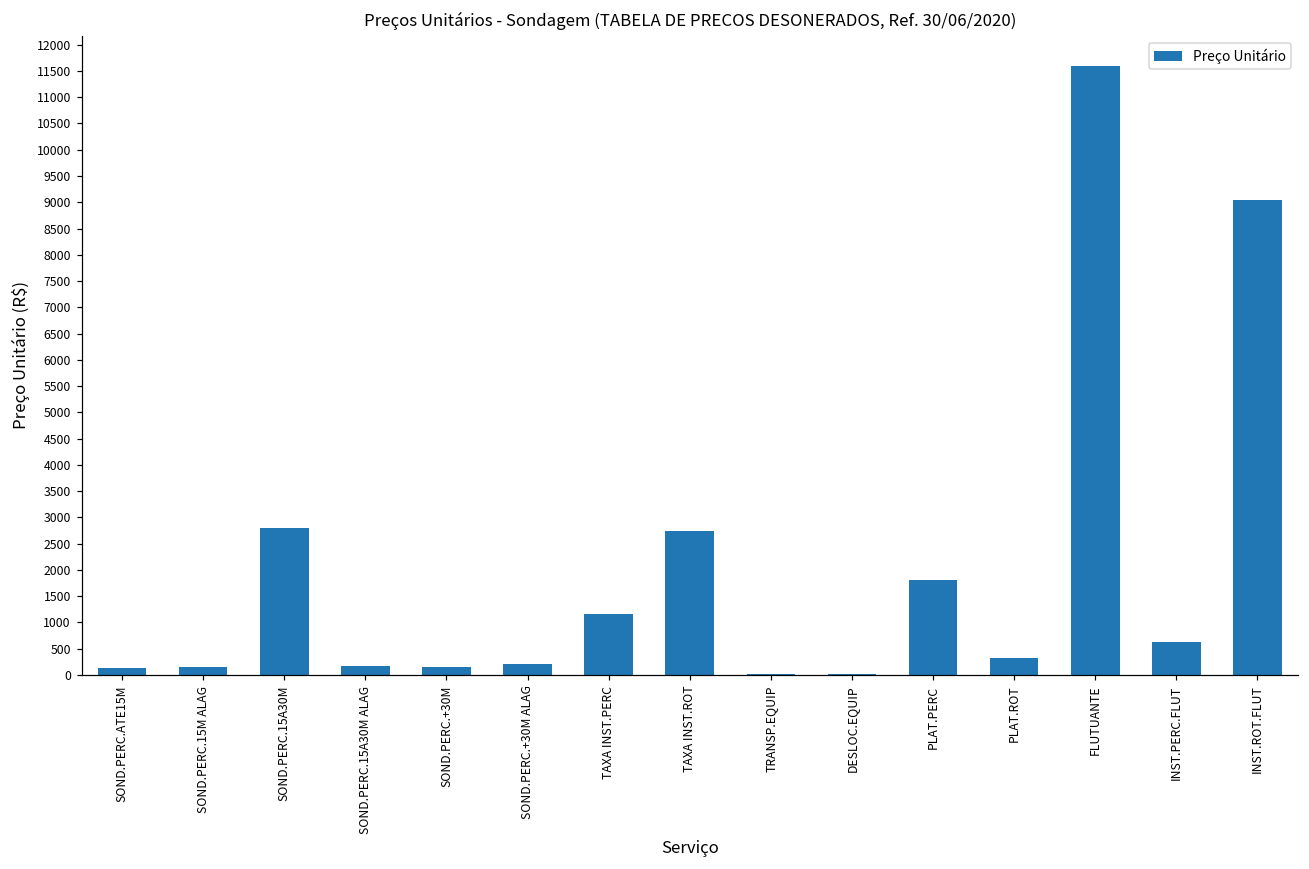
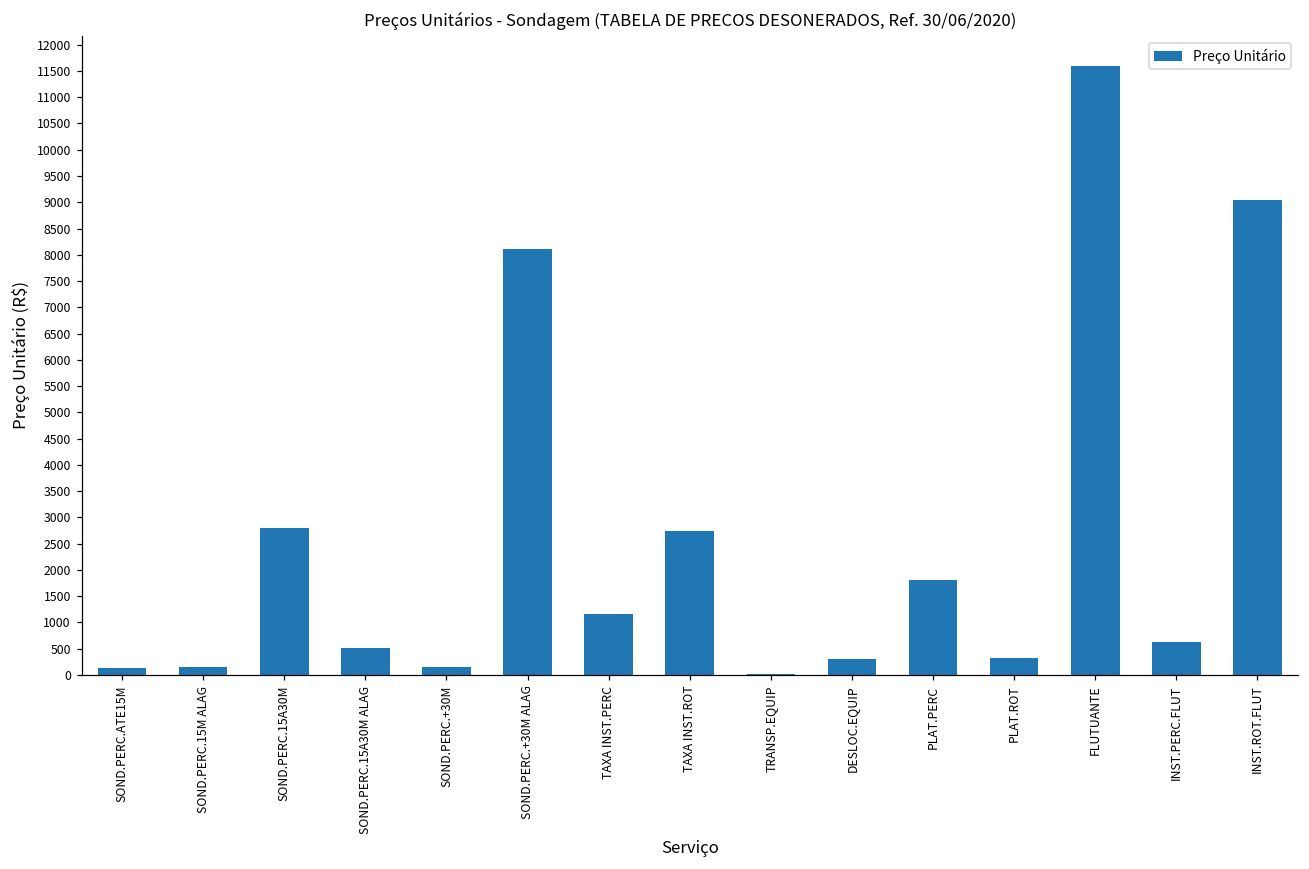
  {
    "SOND.PERC.ATE15M": 100,
    "SOND.PERC.15M ALAG": 100,
    "SOND.PERC.15A30M": 2800,
-   "SOND.PERC.15A30M ALAG": 200,
+   "SOND.PERC.15A30M ALAG": 500,
    "SOND.PERC.+30M": 100,
-   "SOND.PERC.+30M ALAG": 200,
+   "SOND.PERC.+30M ALAG": 8100,
    "TAXA INST.PERC": 1200,
    "TAXA INST.ROT": 2700,
-   "DESLOC.EQUIP": 0,
+   "DESLOC.EQUIP": 300,
    "PLAT.PERC": 1800,
    "PLAT.ROT": 300,
    "FLUTUANTE": 11600,
    "INST.PERC.FLUT": 600,
    "INST.ROT.FLUT": 9000
  }
